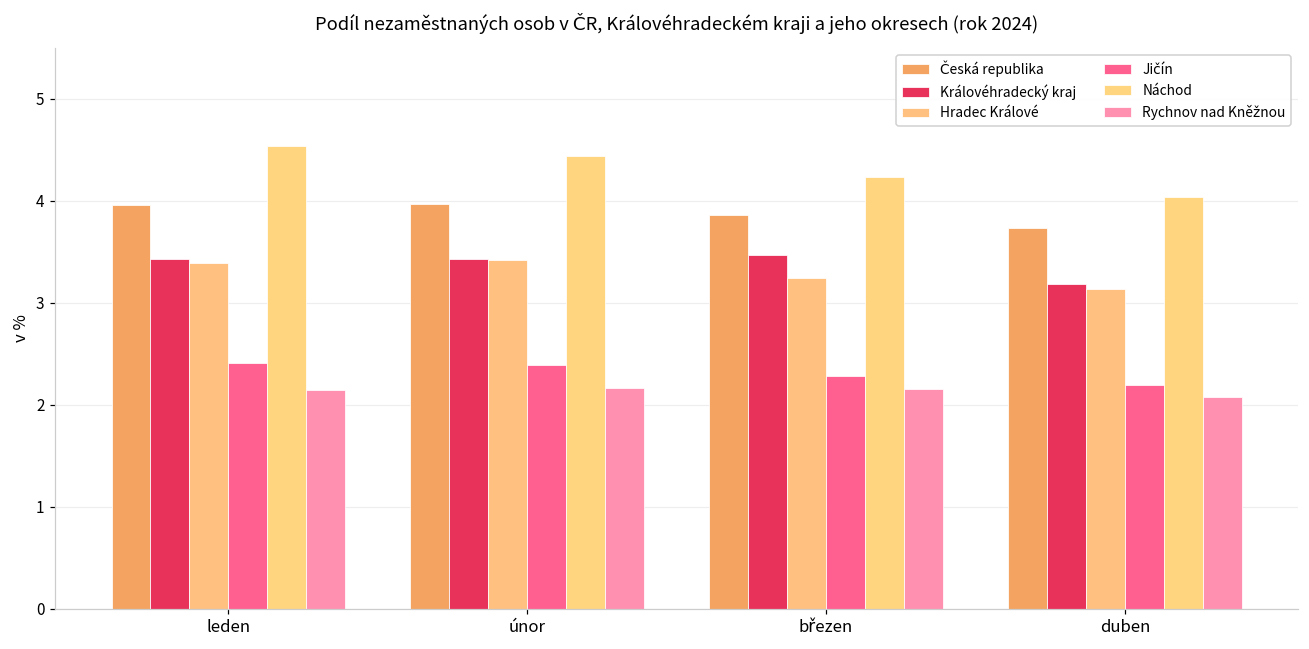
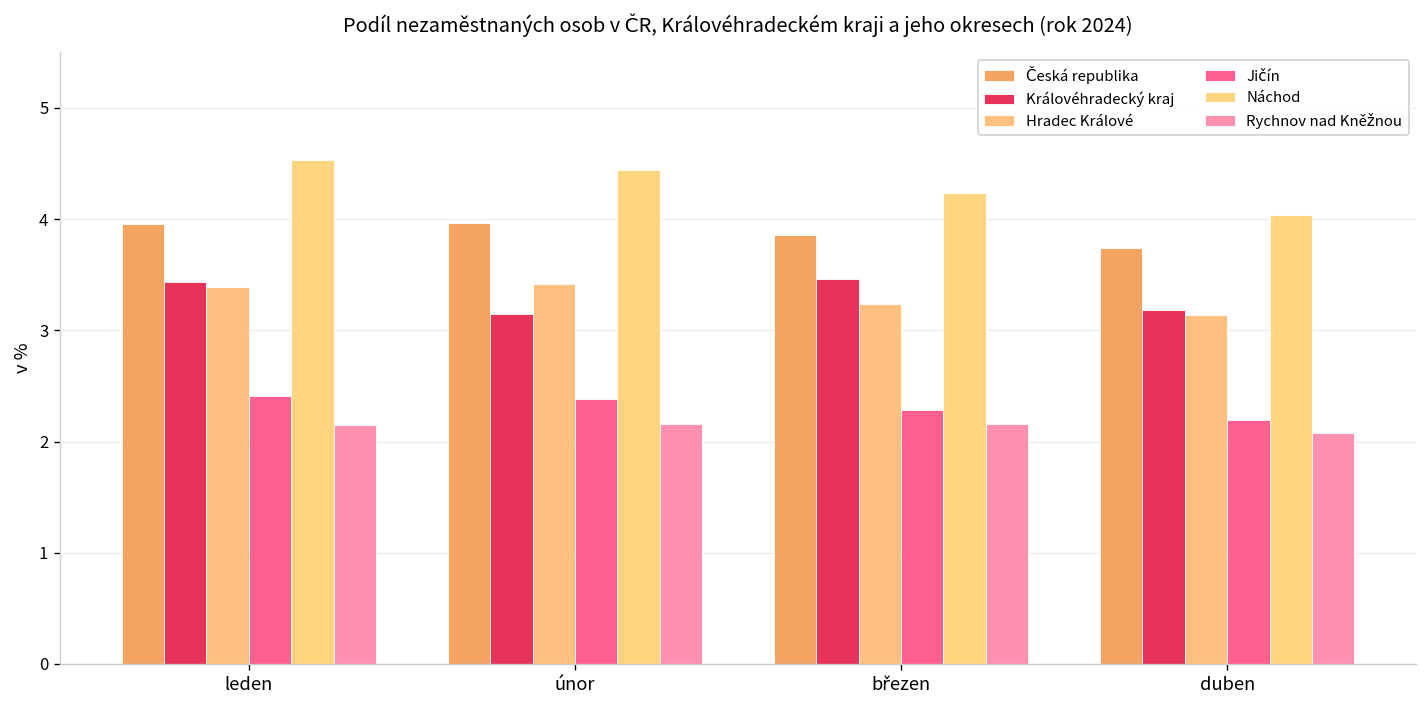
  {
    "Královéhradecký kraj": {
      "leden": 3.4,
-     "únor": 3.4,
+     "únor": 3.1,
      "březen": 3.5,
      "duben": 3.2
    }
  }
